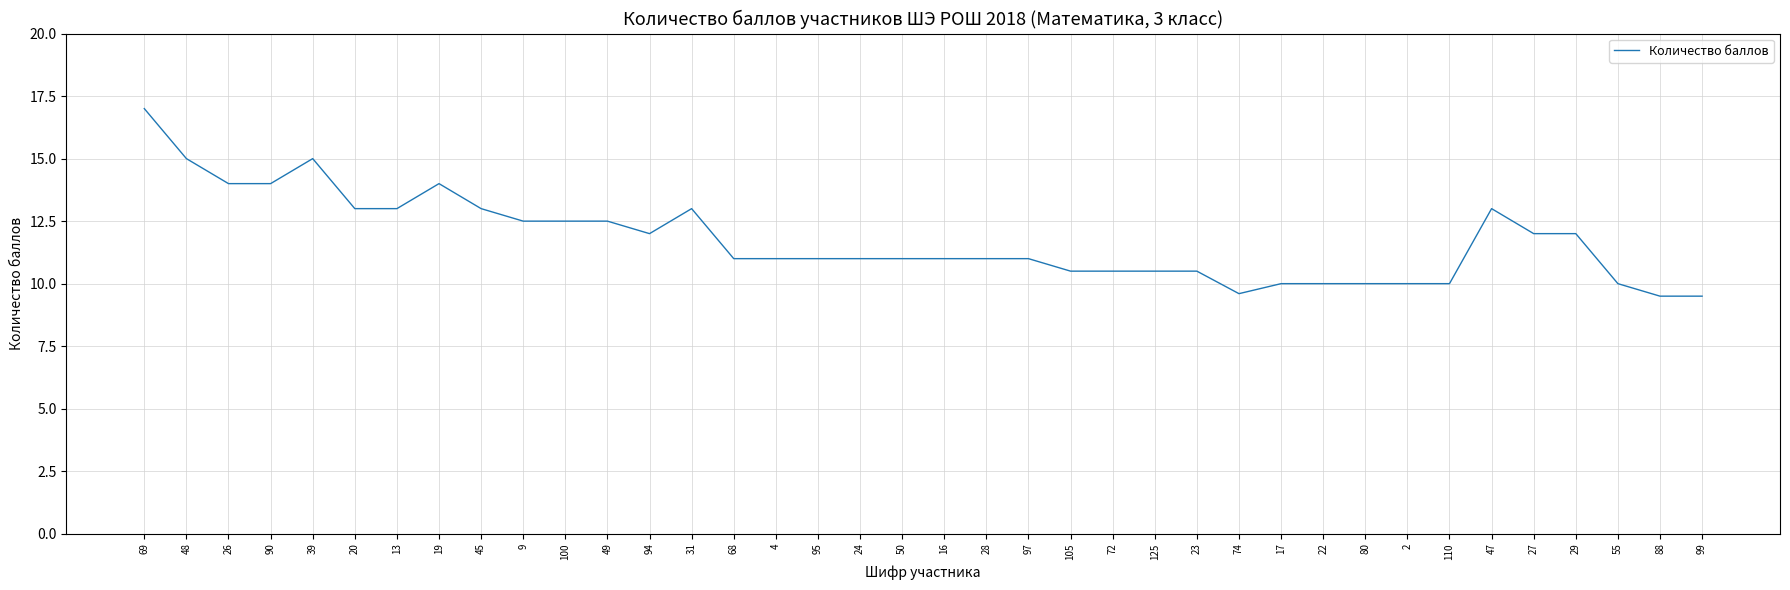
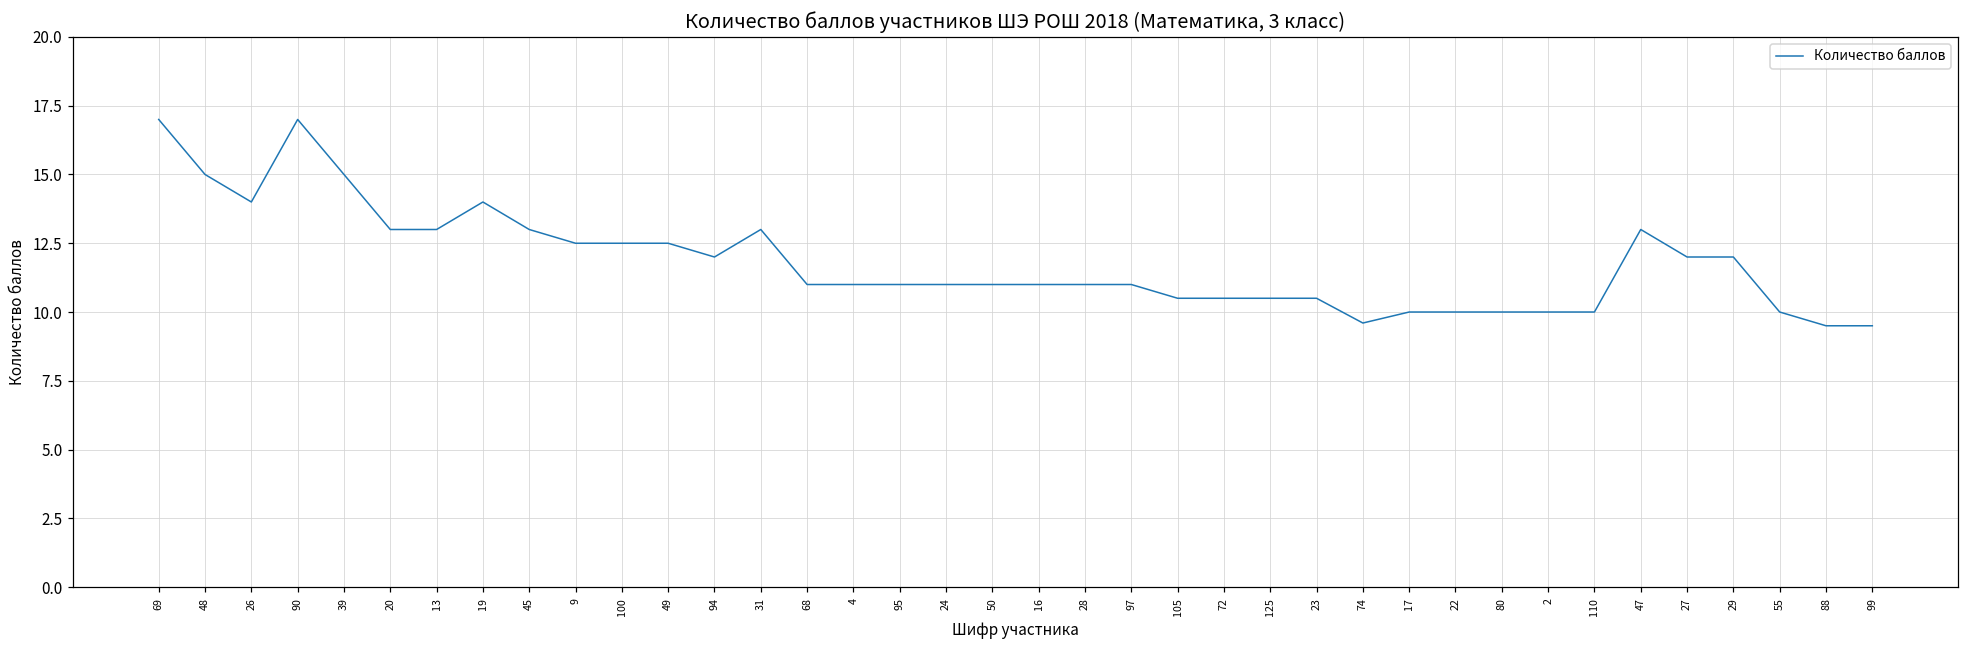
  {
    "69": 17,
    "48": 15,
    "26": 14,
-   "90": 14,
+   "90": 17,
    "39": 15,
    "20": 13,
    "13": 13,
    "19": 14,
    "45": 13,
    "9": 12.5,
    "100": 12.5,
    "49": 12.5,
    "94": 12,
    "31": 13,
    "68": 11,
    "4": 11,
    "95": 11,
    "24": 11,
    "50": 11,
    "16": 11,
    "28": 11,
    "97": 11,
    "105": 10.5,
    "72": 10.5,
    "125": 10.5,
    "23": 10.5,
    "74": 9.6,
    "17": 10,
    "22": 10,
    "80": 10,
    "2": 10,
    "110": 10,
    "47": 13,
    "27": 12,
    "29": 12,
    "55": 10,
    "88": 9.5,
    "99": 9.5
  }
